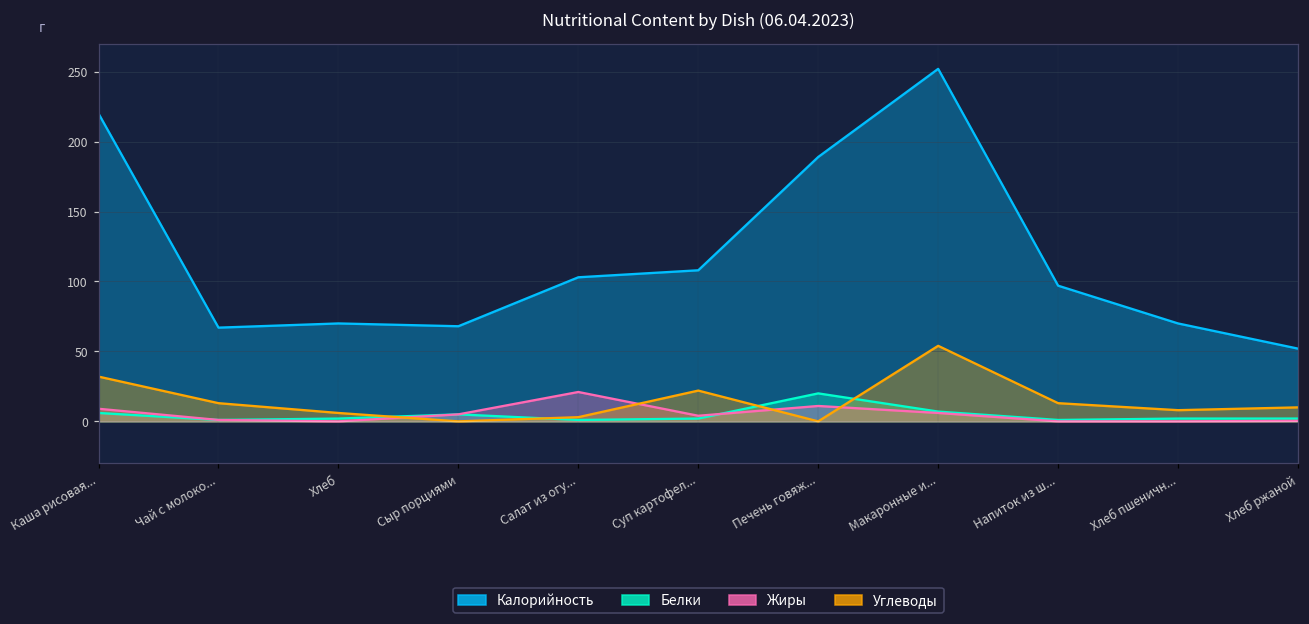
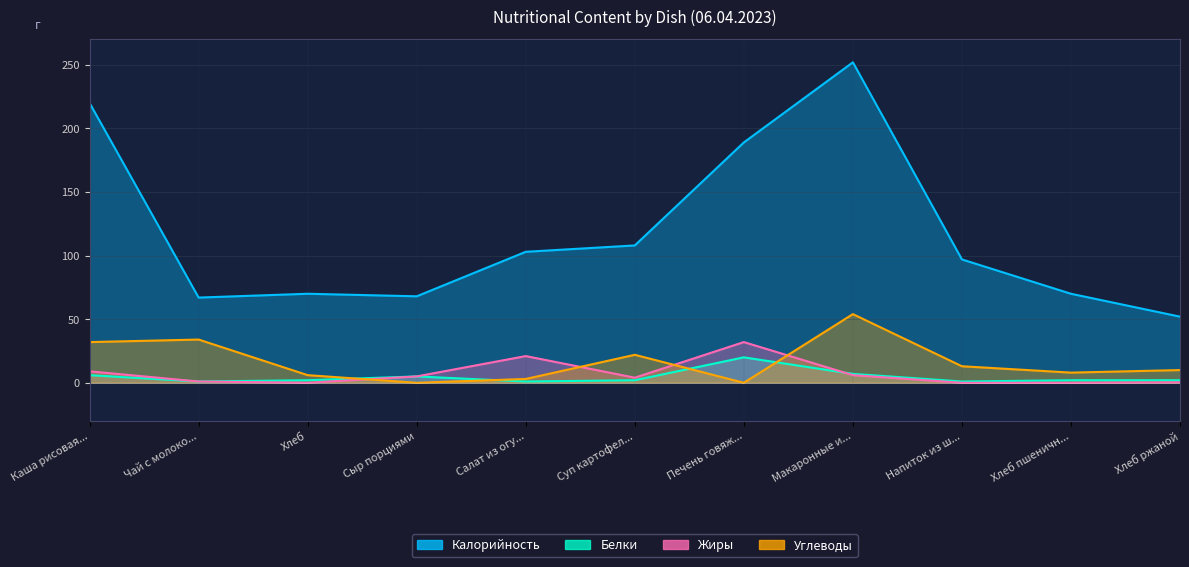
  {
    "Жиры": {
      "Каша рисовая...": 9,
      "Салат из огу...": 21,
-     "Печень говяж...": 11
+     "Печень говяж...": 32
    },
    "Углеводы": {
      "Каша рисовая...": 32,
-     "Чай с молоко...": 13,
+     "Чай с молоко...": 34,
      "Хлеб": 6,
      "Сыр порциями": 0,
      "Салат из огу...": 3,
      "Суп картофел...": 22,
      "Печень говяж...": 0,
      "Макаронные и...": 54,
      "Напиток из ш...": 13,
      "Хлеб пшеничн...": 8,
      "Хлеб ржаной": 10
    }
  }
